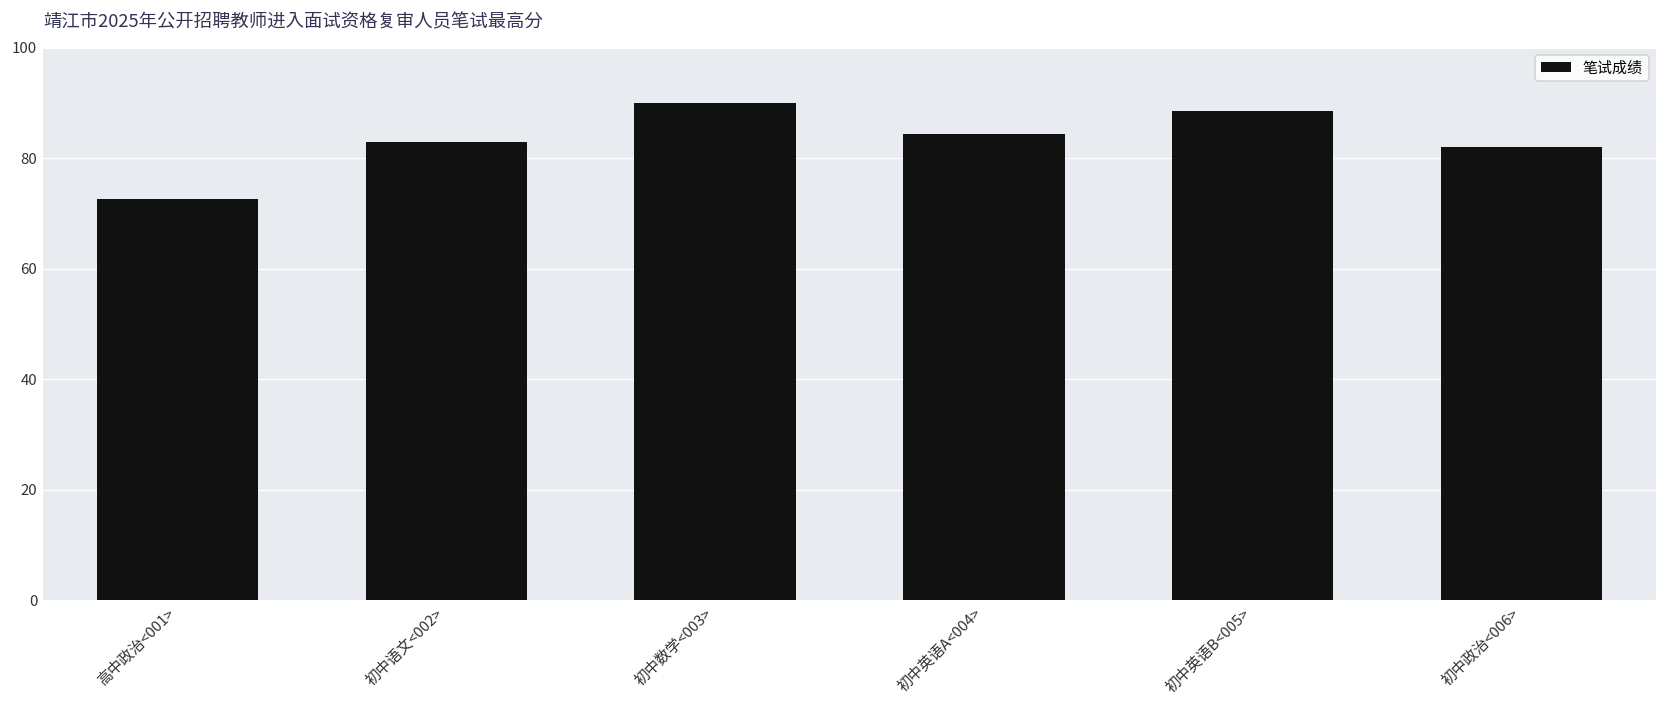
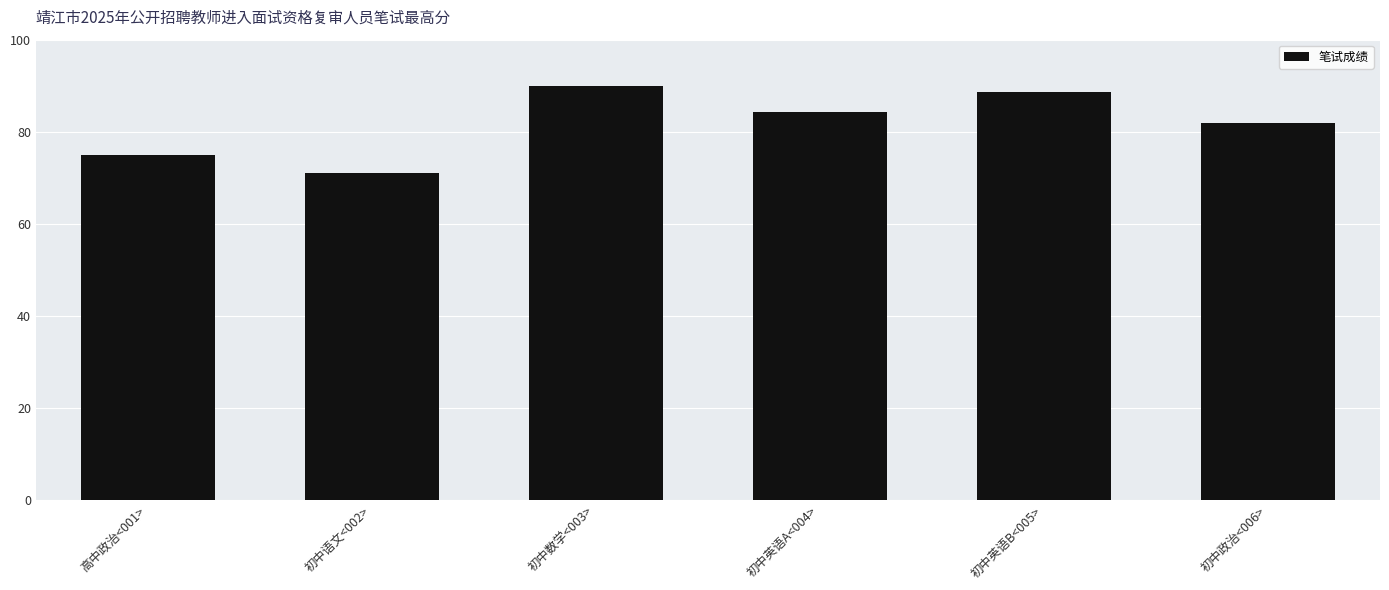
  {
-   "高中政治<001>": 73,
-   "初中语文<002>": 83,
+   "高中政治<001>": 75,
+   "初中语文<002>": 71,
    "初中数学<003>": 90,
    "初中英语A<004>": 84,
    "初中英语B<005>": 89,
    "初中政治<006>": 82
  }
